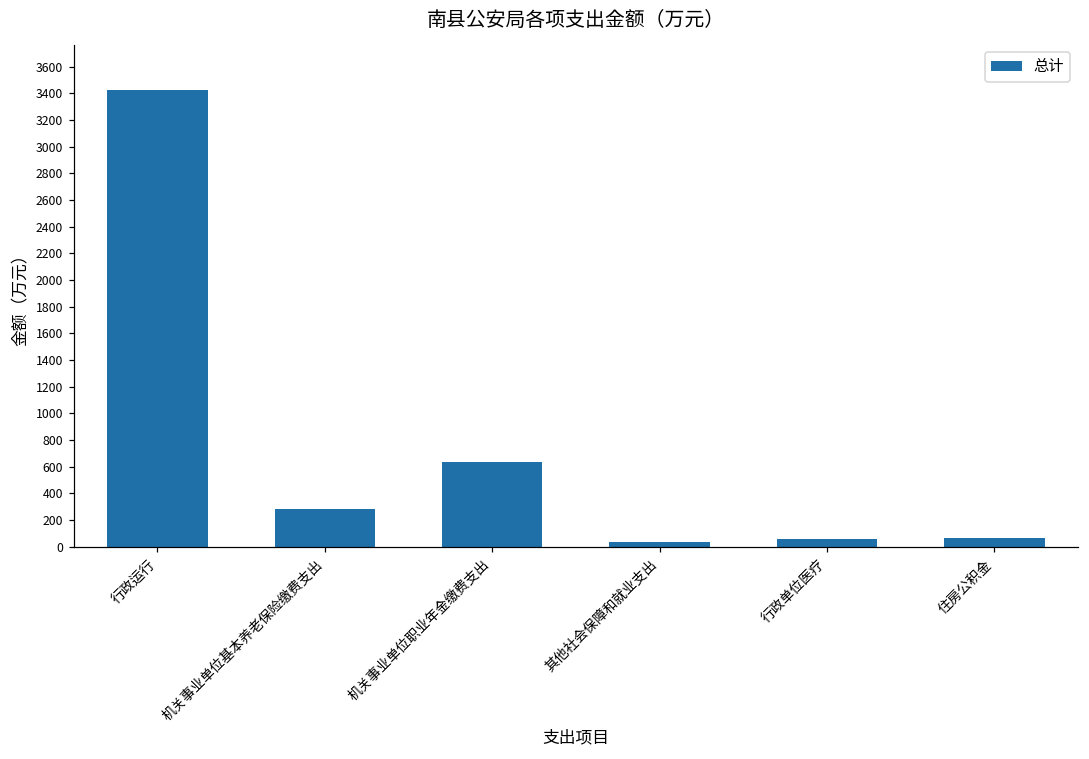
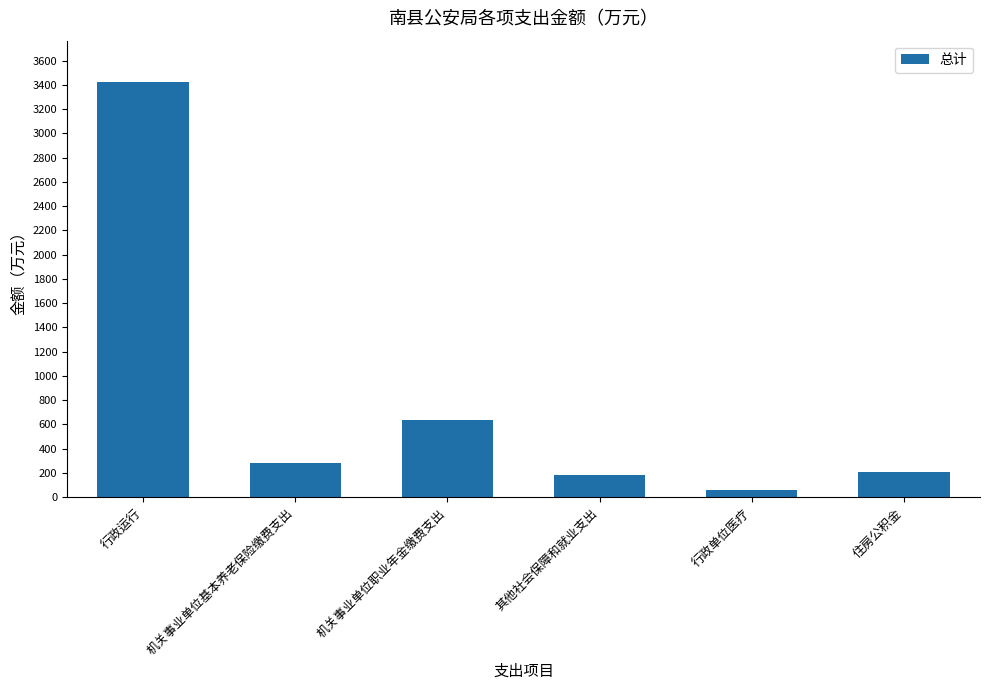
  {
    "行政运行": 3420,
    "机关事业单位基本养老保险缴费支出": 280,
    "机关事业单位职业年金缴费支出": 640,
-   "其他社会保障和就业支出": 40,
+   "其他社会保障和就业支出": 190,
    "行政单位医疗": 60,
-   "住房公积金": 70
+   "住房公积金": 210
  }
